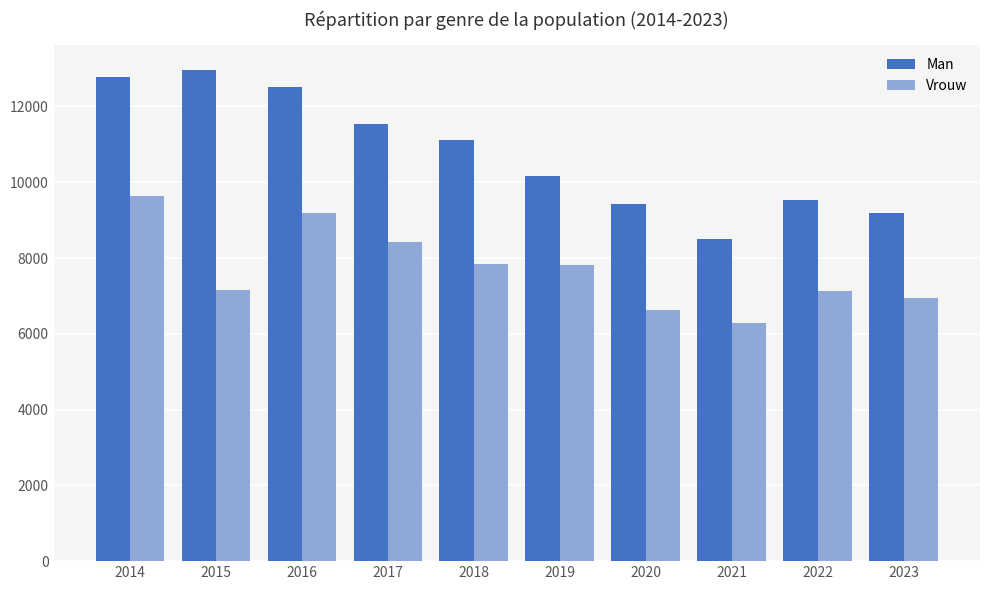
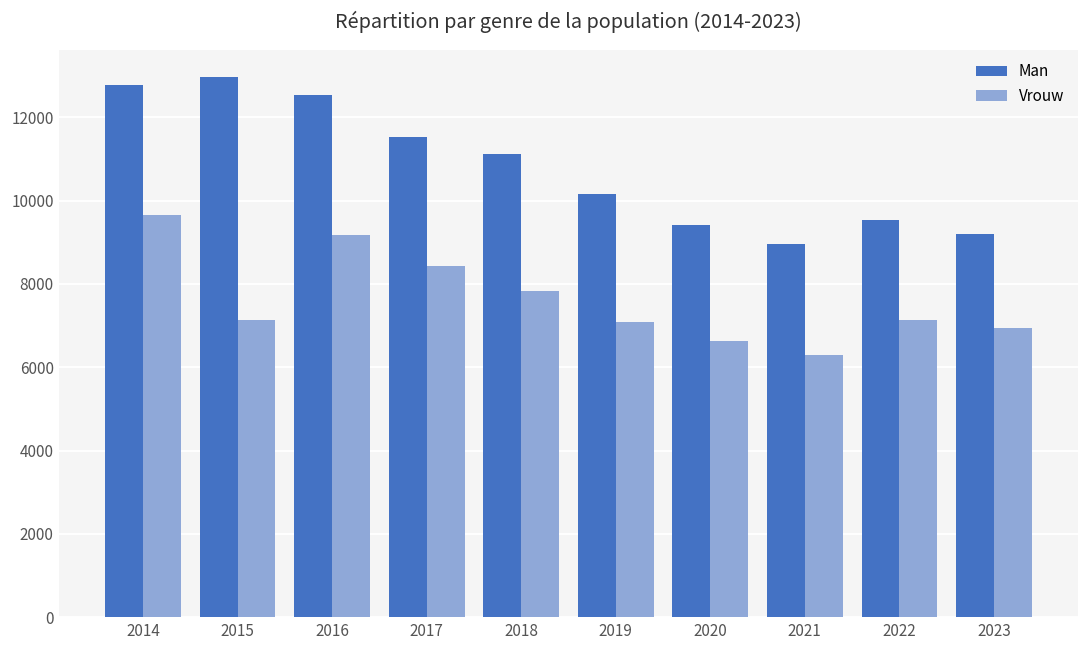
  {
    "Man": {
      "2014": 12800,
      "2015": 13000,
      "2016": 12500,
      "2017": 11500,
      "2018": 11100,
      "2019": 10200,
      "2020": 9400,
-     "2021": 8500,
+     "2021": 8900,
      "2022": 9500,
      "2023": 9200
    },
    "Vrouw": {
      "2014": 9600,
      "2015": 7100,
      "2016": 9200,
      "2017": 8400,
      "2018": 7800,
-     "2019": 7800,
+     "2019": 7100,
      "2020": 6600,
      "2021": 6300,
      "2022": 7100,
      "2023": 6900
    }
  }
